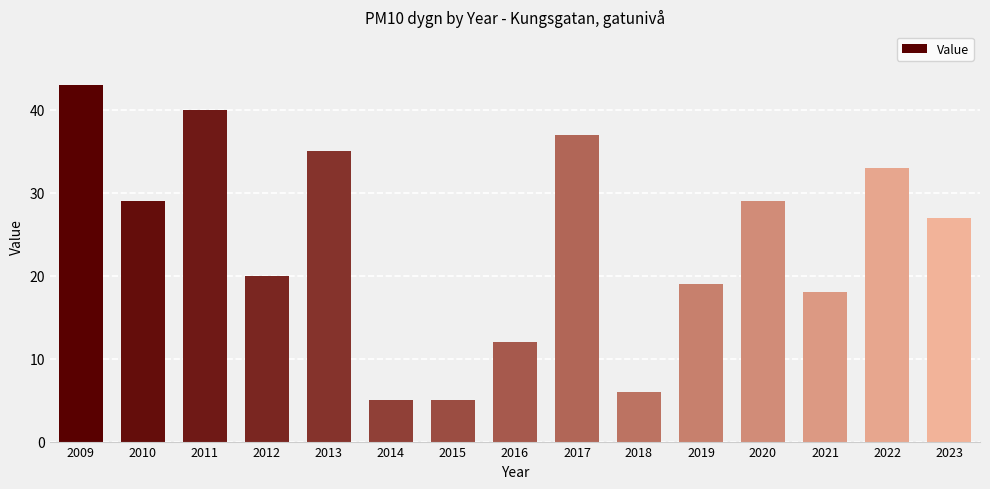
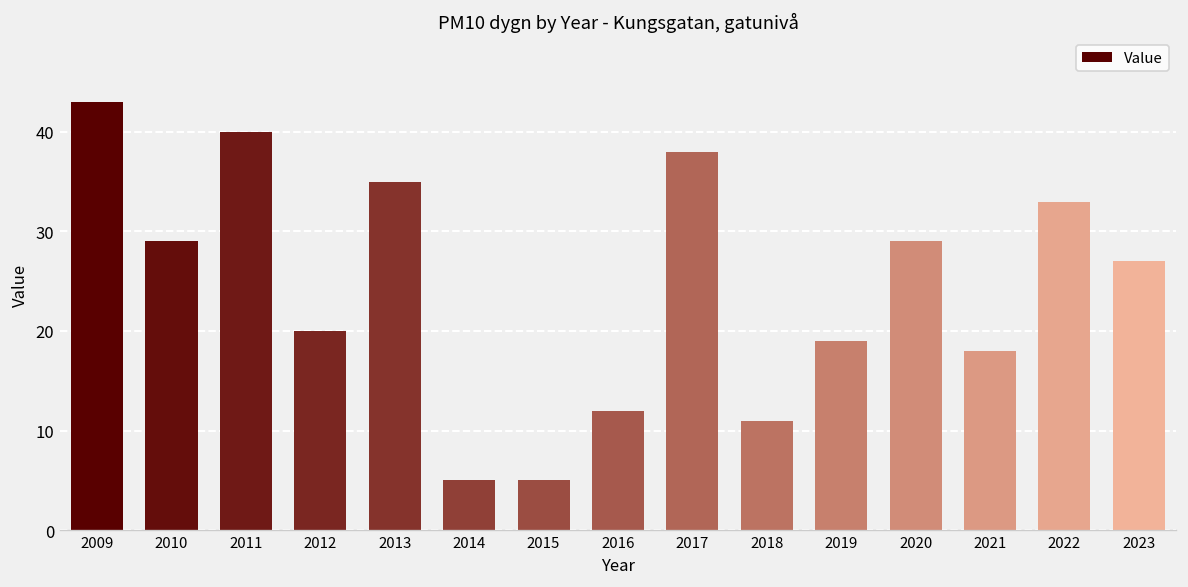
  {
    "2009": 43,
    "2010": 29,
    "2011": 40,
    "2012": 20,
    "2013": 35,
    "2014": 5,
    "2015": 5,
    "2016": 12,
-   "2017": 37,
-   "2018": 6,
+   "2017": 38,
+   "2018": 11,
    "2019": 19,
    "2020": 29,
    "2021": 18,
    "2022": 33,
    "2023": 27
  }
